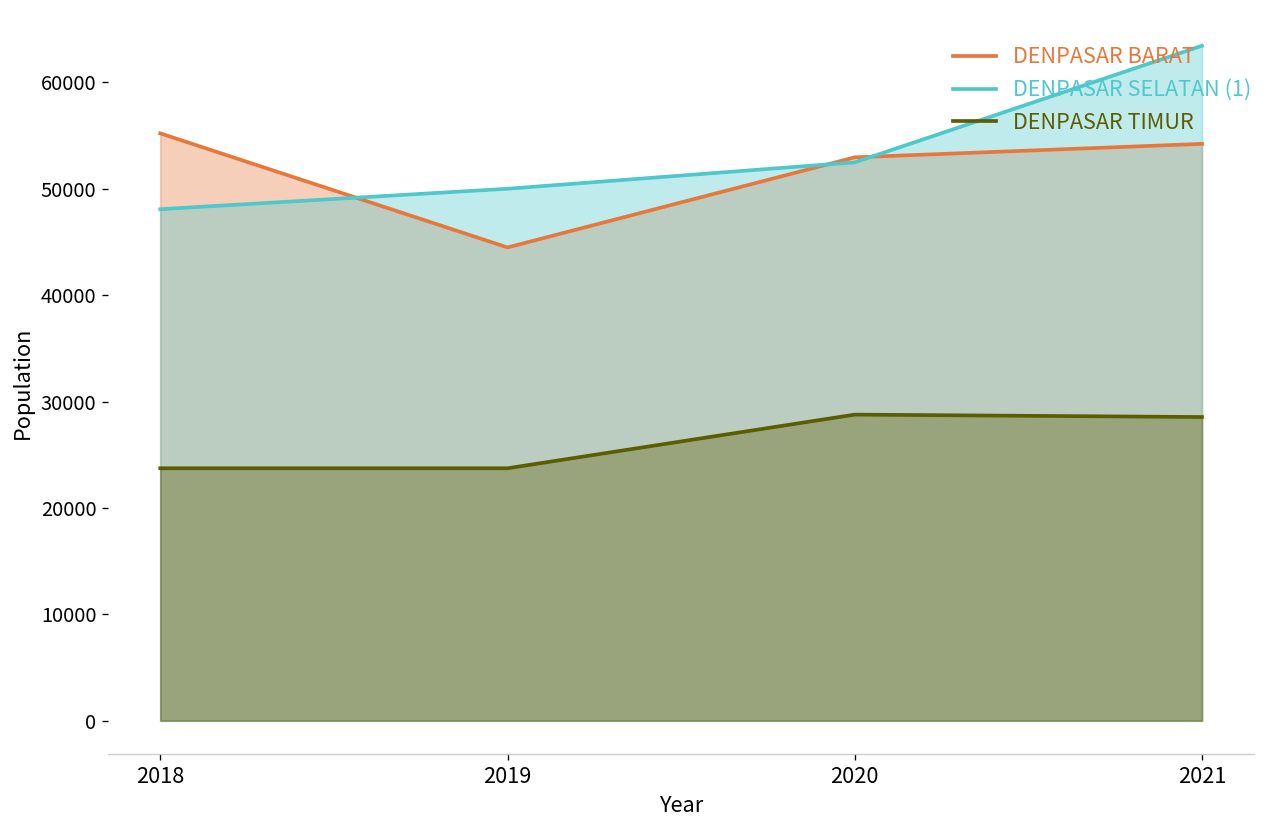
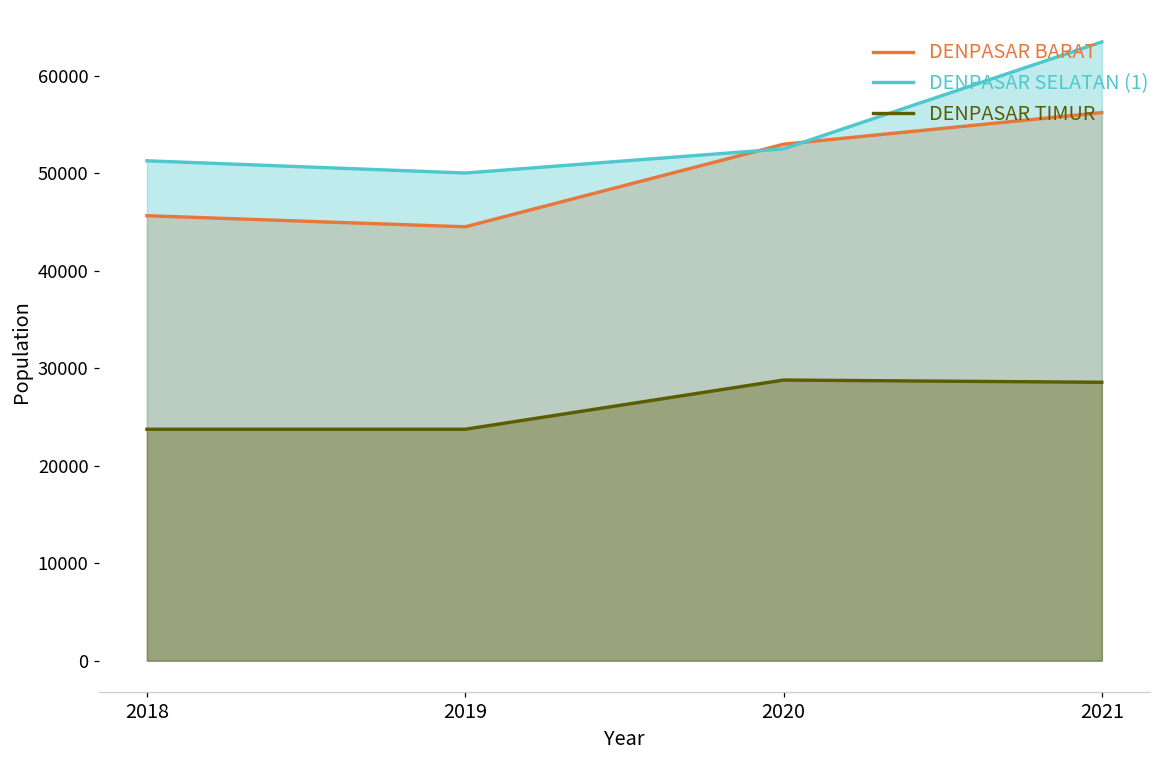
  {
    "DENPASAR BARAT": {
-     "2018": 55000,
+     "2018": 46000,
      "2019": 44000,
      "2020": 53000,
-     "2021": 54000
+     "2021": 56000
    },
    "DENPASAR SELATAN (1)": {
-     "2018": 48000,
+     "2018": 51000,
      "2019": 50000,
      "2020": 52000,
      "2021": 63000
    },
    "DENPASAR TIMUR": {
      "2018": 24000,
      "2019": 24000,
      "2020": 29000,
      "2021": 29000
    }
  }
